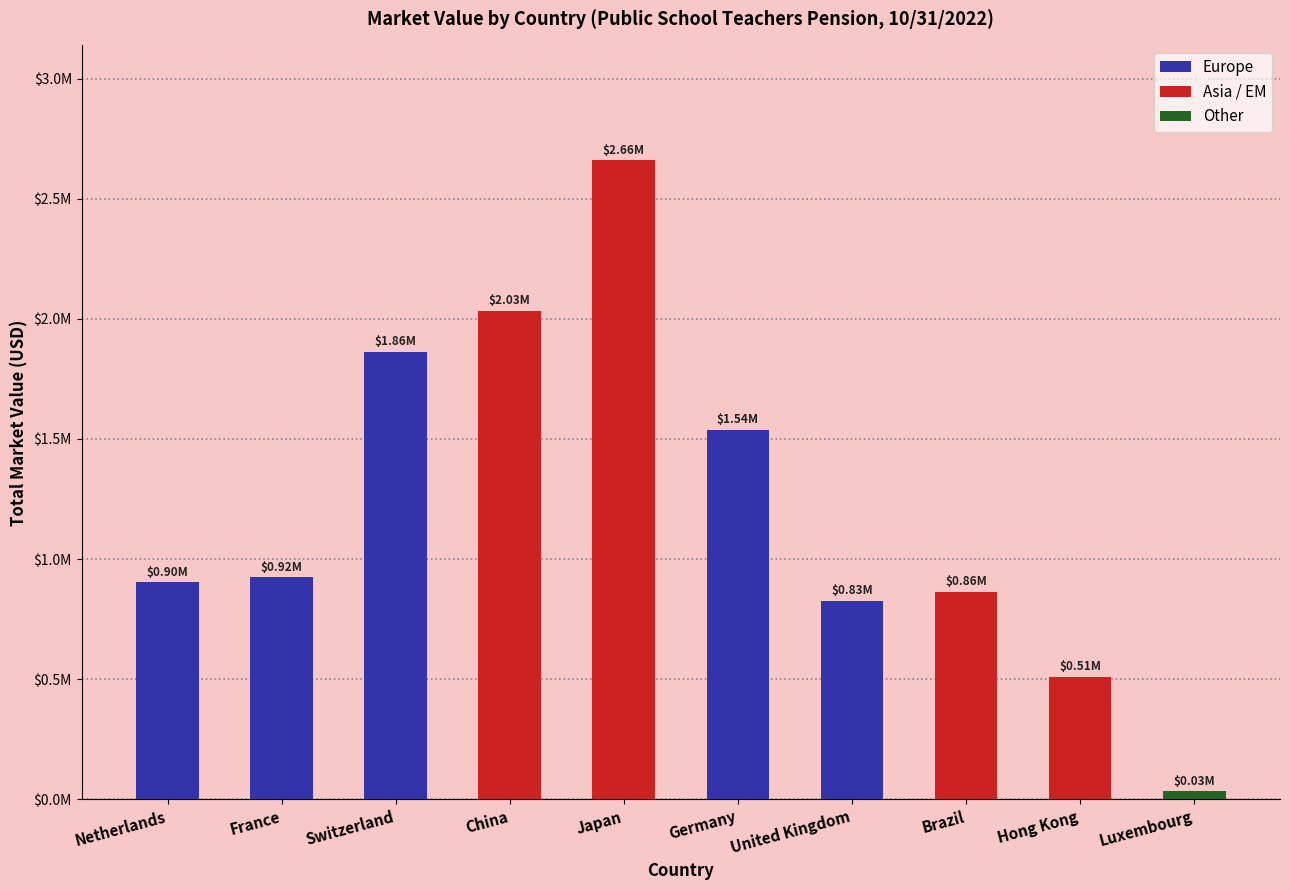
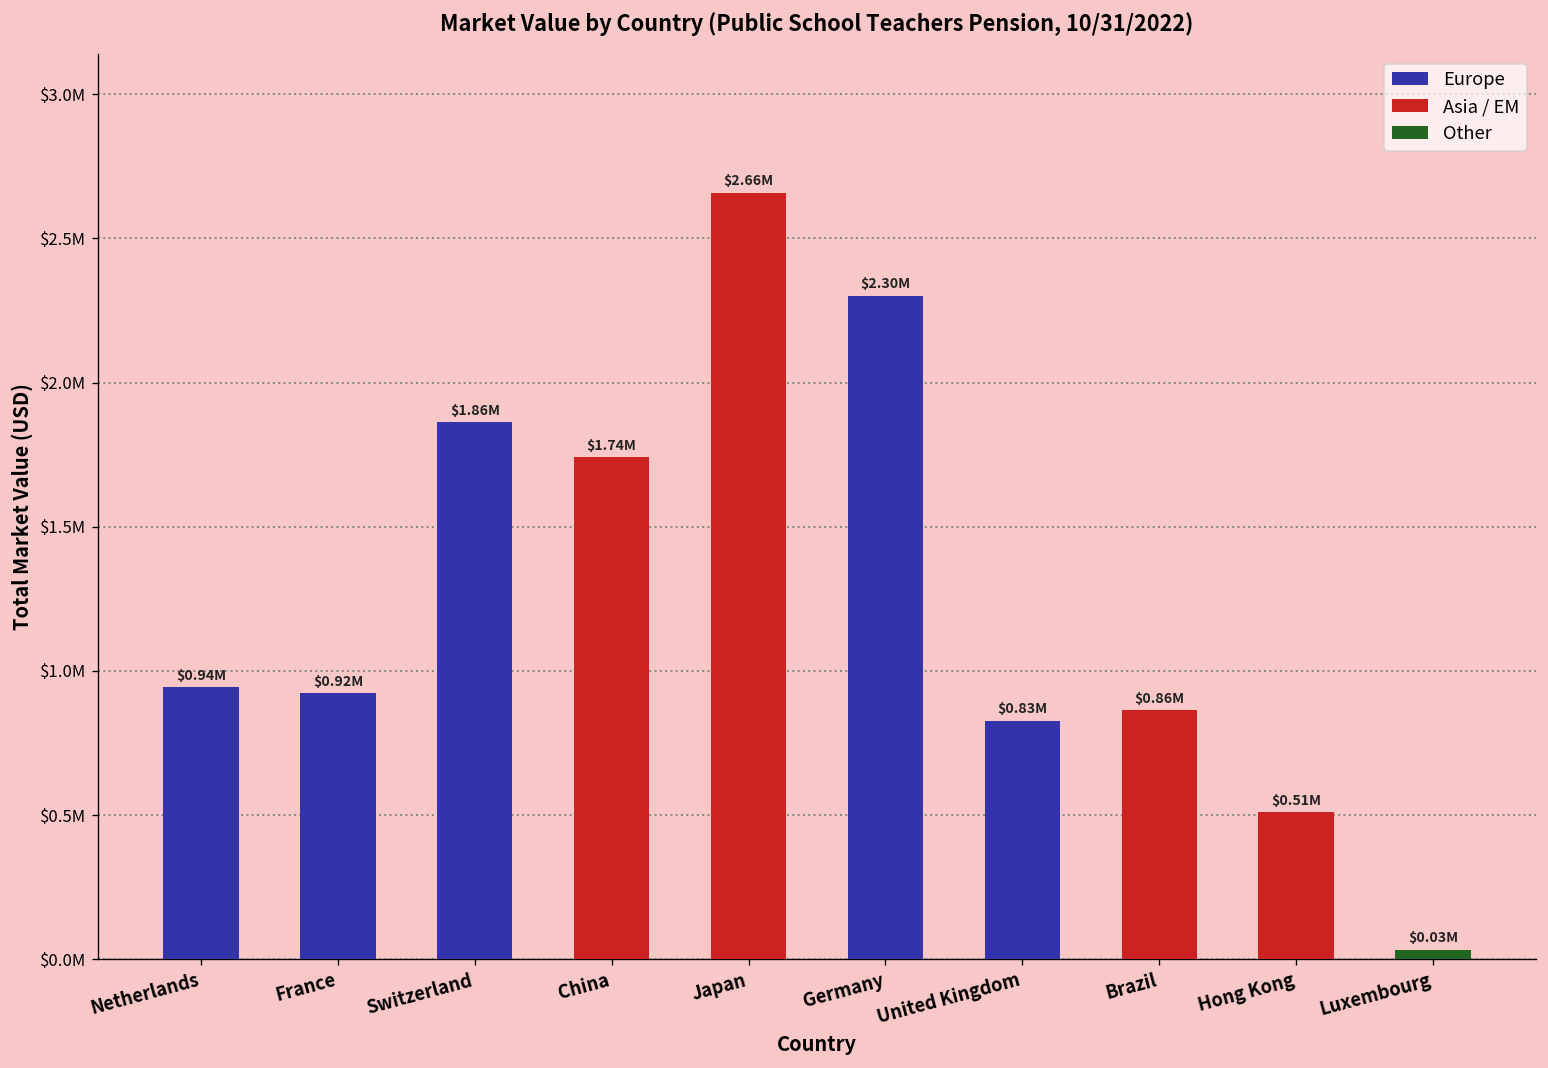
  {
-   "Netherlands": "$0.90M",
+   "Netherlands": "$0.94M",
    "France": "$0.92M",
    "Switzerland": "$1.86M",
-   "China": "$2.03M",
+   "China": "$1.74M",
    "Japan": "$2.66M",
-   "Germany": "$1.54M",
+   "Germany": "$2.30M",
    "United Kingdom": "$0.83M",
    "Brazil": "$0.86M",
    "Hong Kong": "$0.51M",
    "Luxembourg": "$0.03M"
  }
